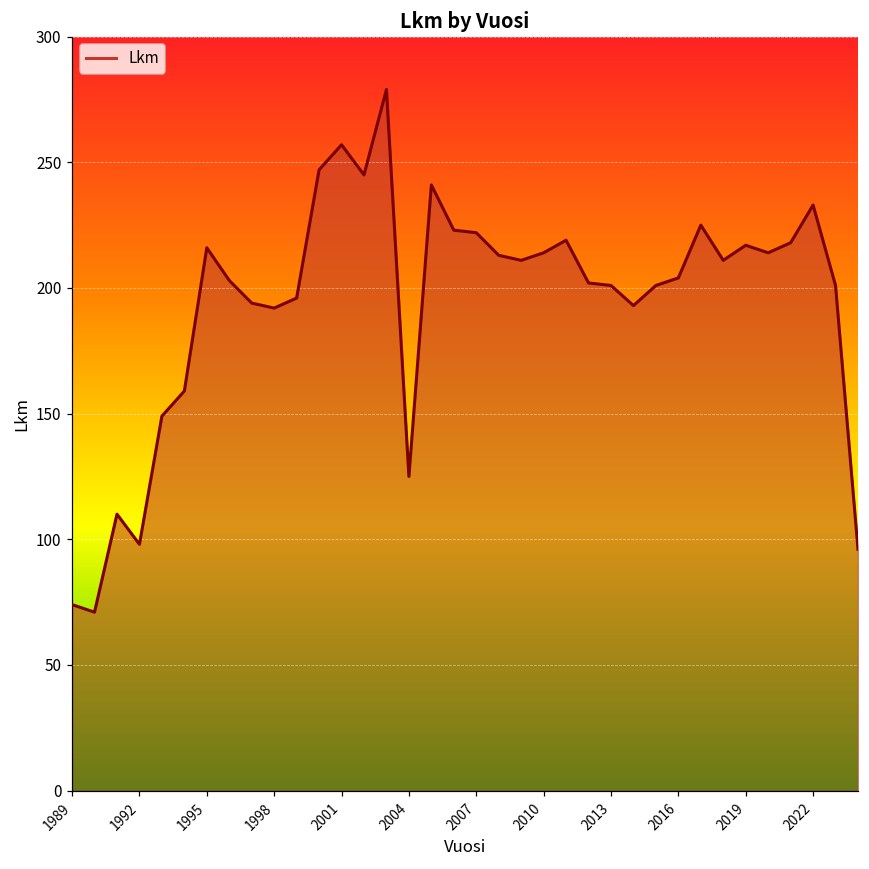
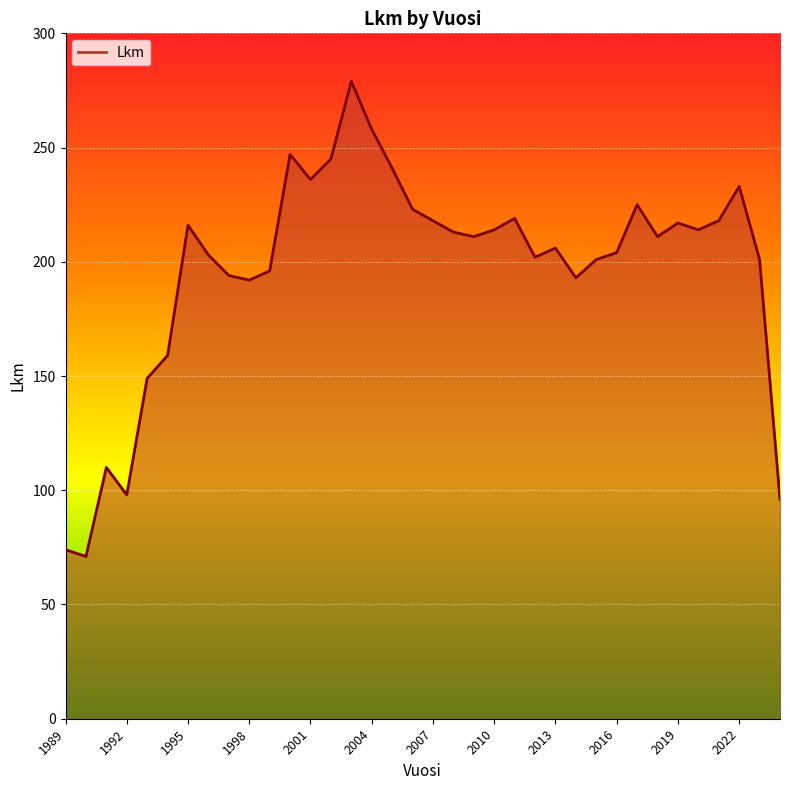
  {
    "1989": 74,
    "1992": 98,
    "1995": 216,
    "1998": 192,
-   "2001": 257,
-   "2004": 125,
-   "2007": 222,
+   "2001": 236,
+   "2004": 258,
+   "2007": 218,
    "2010": 214,
-   "2013": 201,
+   "2013": 206,
    "2016": 204,
    "2019": 217,
    "2022": 233
  }
